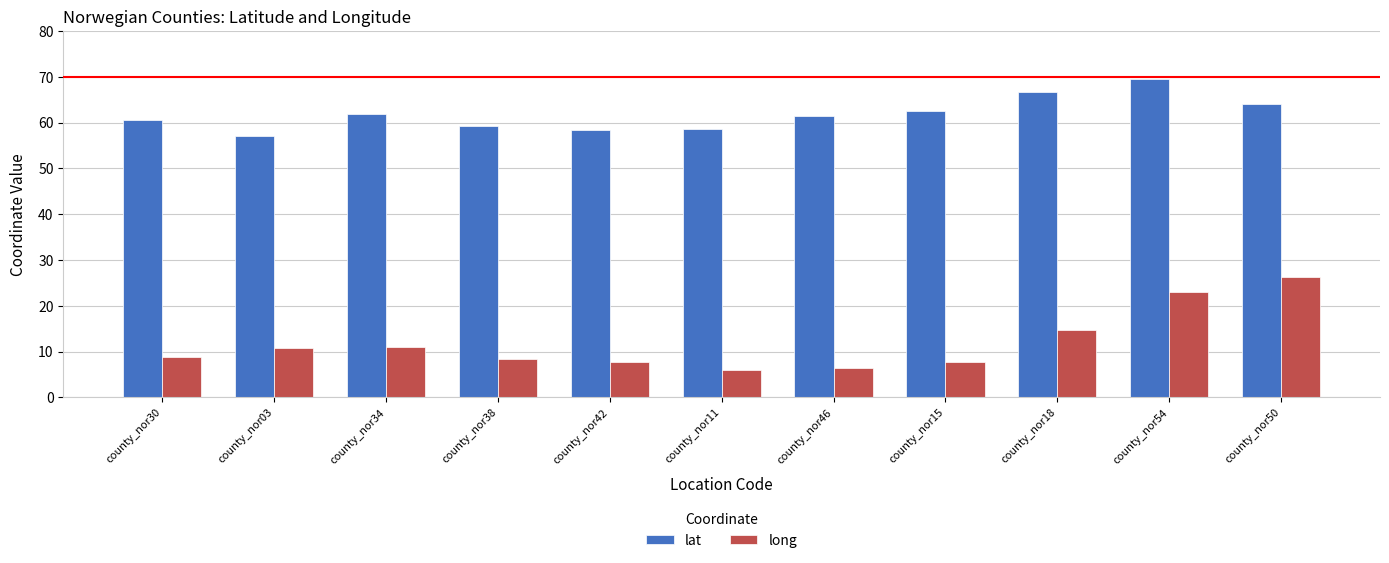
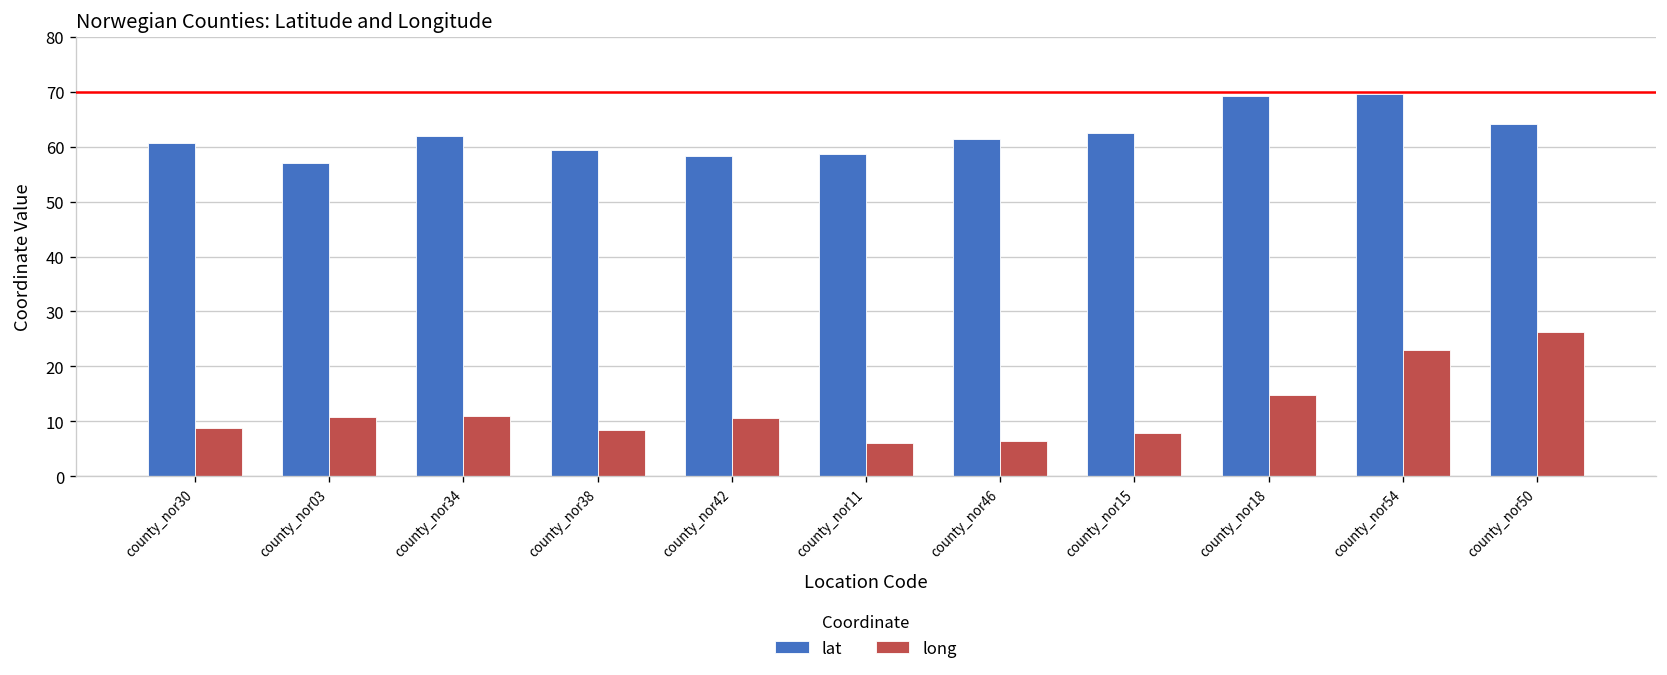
  {
    "lat": {
      "county_nor30": 61,
      "county_nor03": 57,
      "county_nor34": 62,
      "county_nor38": 59,
      "county_nor42": 58,
      "county_nor11": 59,
      "county_nor46": 61,
      "county_nor15": 63,
-     "county_nor18": 67,
+     "county_nor18": 69,
      "county_nor54": 70,
      "county_nor50": 64
    },
    "long": {
      "county_nor30": 9,
      "county_nor03": 11,
      "county_nor34": 11,
      "county_nor38": 9,
-     "county_nor42": 8,
+     "county_nor42": 11,
      "county_nor11": 6,
      "county_nor46": 7,
      "county_nor15": 8,
      "county_nor18": 15,
      "county_nor54": 23,
      "county_nor50": 26
    }
  }
